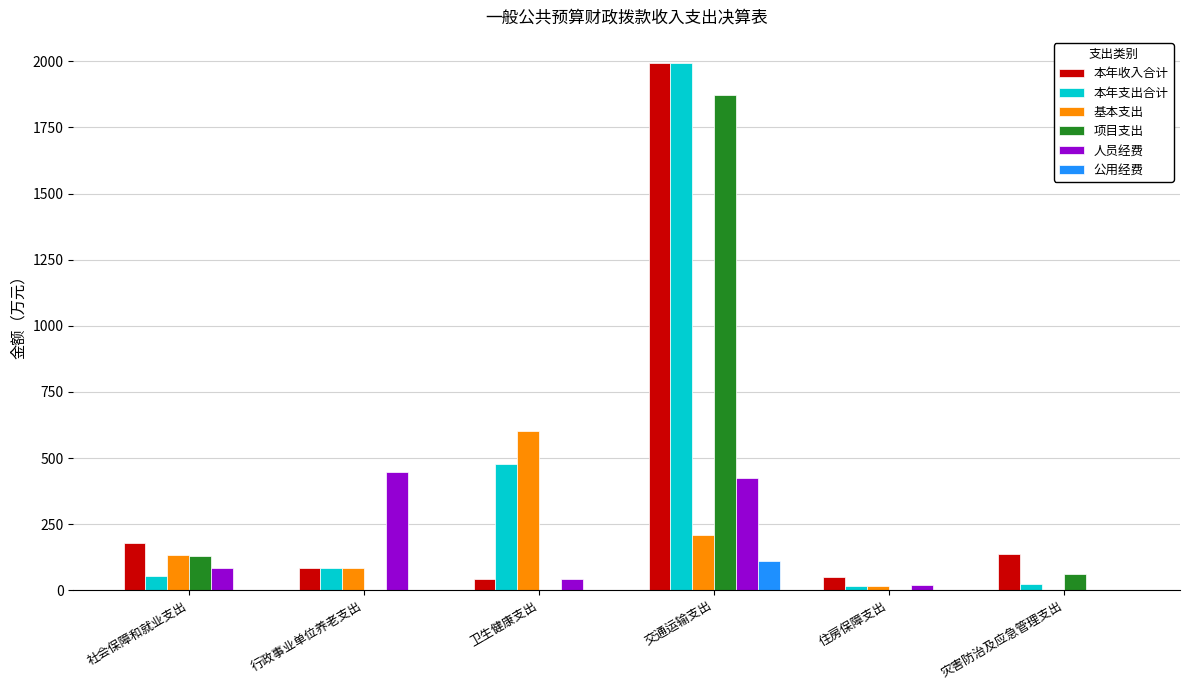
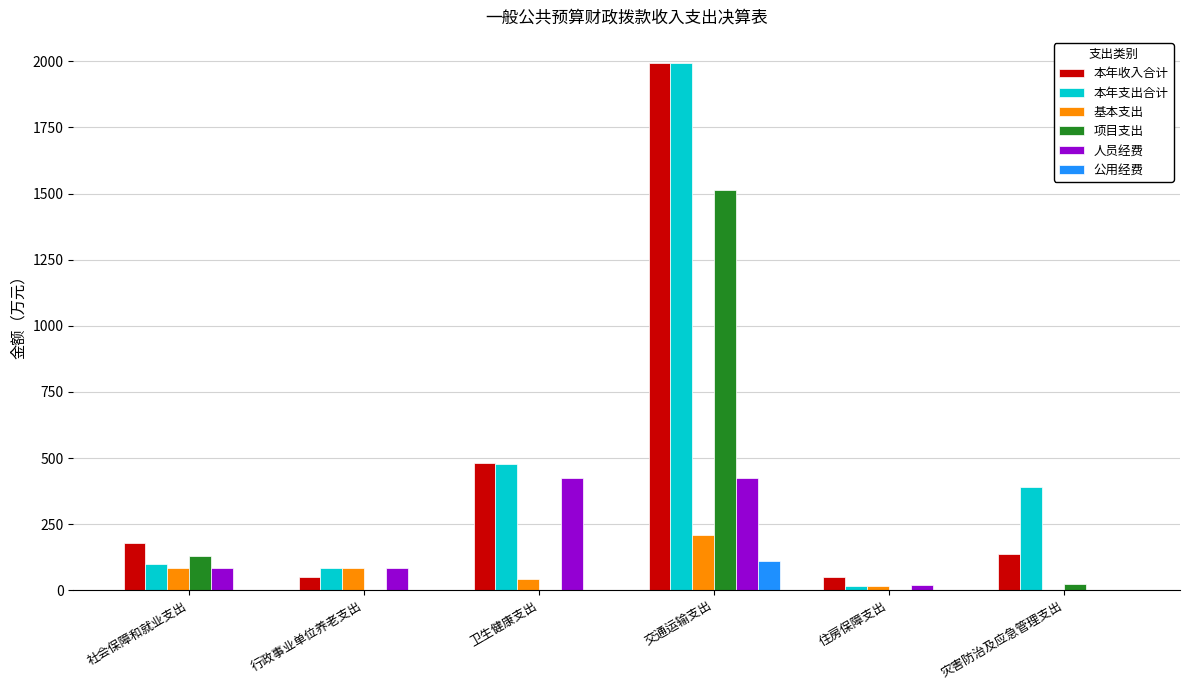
  {
    "本年收入合计": {
      "社会保障和就业支出": 180,
-     "行政事业单位养老支出": 90,
-     "卫生健康支出": 40,
+     "行政事业单位养老支出": 50,
+     "卫生健康支出": 480,
      "交通运输支出": 1990,
      "住房保障支出": 50,
      "灾害防治及应急管理支出": 140
    },
    "本年支出合计": {
-     "社会保障和就业支出": 50,
+     "社会保障和就业支出": 100,
      "行政事业单位养老支出": 90,
      "卫生健康支出": 480,
      "交通运输支出": 1990,
      "住房保障支出": 20,
-     "灾害防治及应急管理支出": 30
+     "灾害防治及应急管理支出": 390
    },
    "基本支出": {
-     "社会保障和就业支出": 130,
+     "社会保障和就业支出": 90,
      "行政事业单位养老支出": 90,
-     "卫生健康支出": 600,
+     "卫生健康支出": 40,
      "交通运输支出": 210,
      "住房保障支出": 20,
      "灾害防治及应急管理支出": 0
    },
    "项目支出": {
      "社会保障和就业支出": 130,
      "行政事业单位养老支出": 0,
      "卫生健康支出": 0,
-     "交通运输支出": 1870,
+     "交通运输支出": 1510,
      "住房保障支出": 0,
-     "灾害防治及应急管理支出": 60
+     "灾害防治及应急管理支出": 30
    },
    "人员经费": {
      "社会保障和就业支出": 90,
-     "行政事业单位养老支出": 450,
-     "卫生健康支出": 40,
+     "行政事业单位养老支出": 90,
+     "卫生健康支出": 420,
      "交通运输支出": 420,
      "住房保障支出": 20,
      "灾害防治及应急管理支出": 0
    },
    "公用经费": {
      "社会保障和就业支出": 0,
      "行政事业单位养老支出": 0,
      "卫生健康支出": 0,
      "交通运输支出": 110,
      "住房保障支出": 0,
      "灾害防治及应急管理支出": 0
    }
  }
